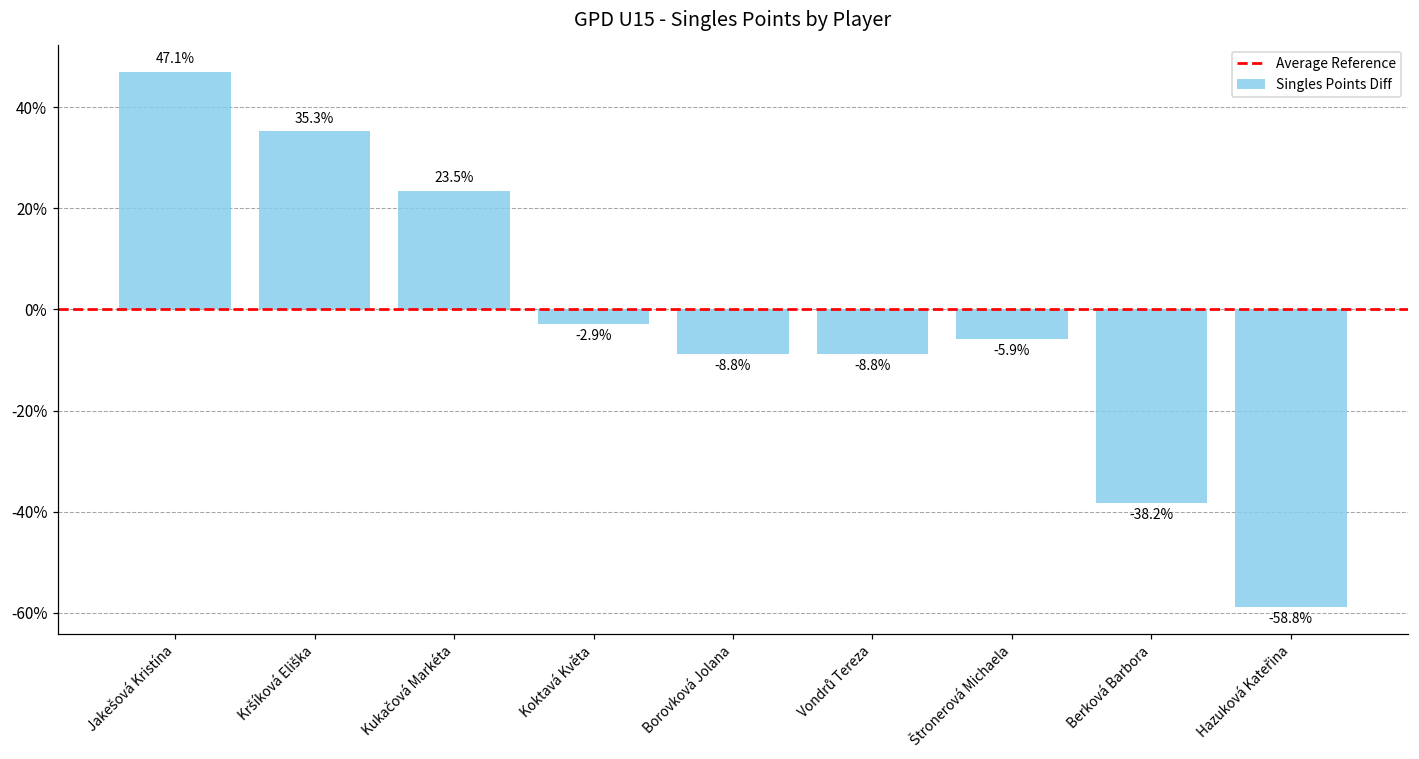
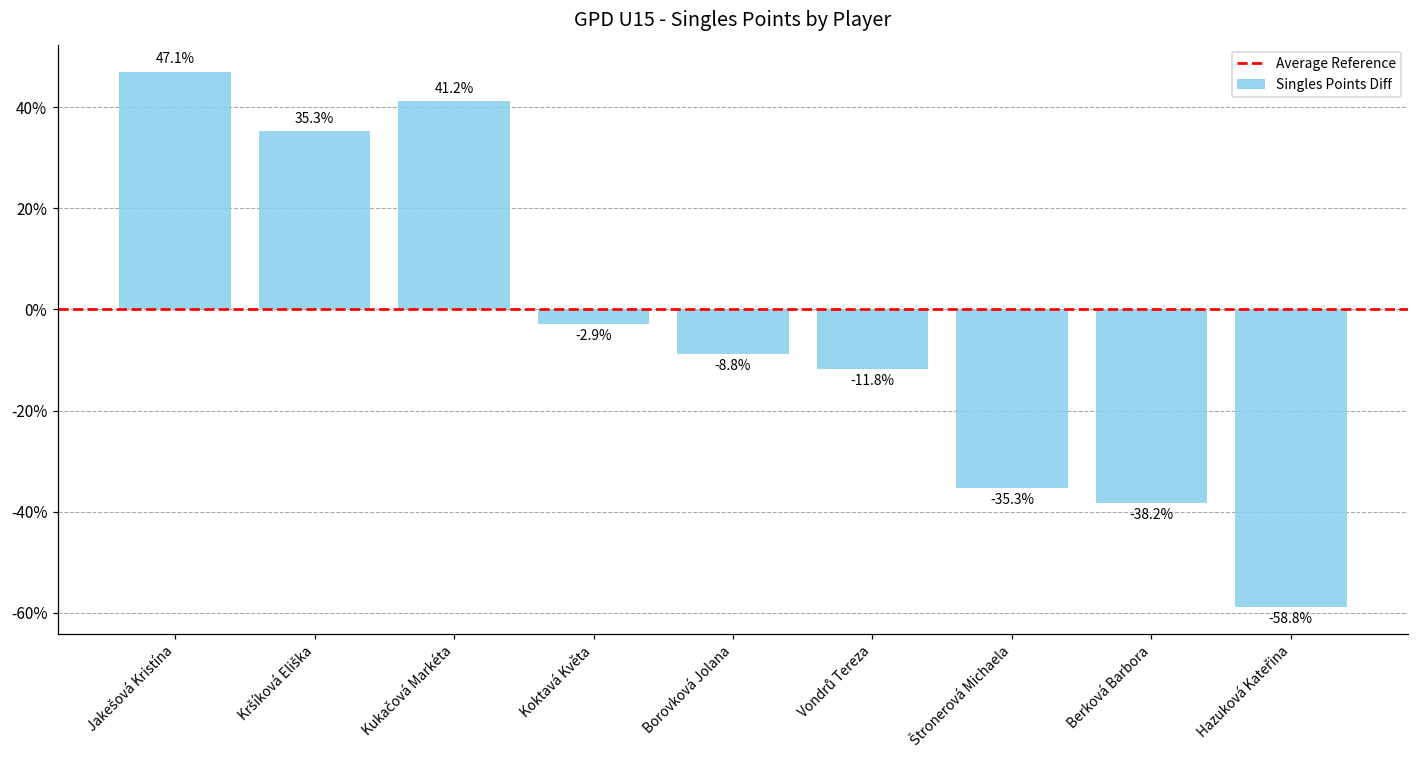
  {
    "Jakešová Kristína": "47.1%",
    "Kršíková Eliška": "35.3%",
-   "Kukačová Markéta": "23.5%",
+   "Kukačová Markéta": "41.2%",
    "Koktavá Květa": "-2.9%",
    "Borovková Jolana": "-8.8%",
-   "Vondrů Tereza": "-8.8%",
-   "Štronerová Michaela": "-5.9%",
+   "Vondrů Tereza": "-11.8%",
+   "Štronerová Michaela": "-35.3%",
    "Berková Barbora": "-38.2%",
    "Hazuková Kateřina": "-58.8%"
  }
